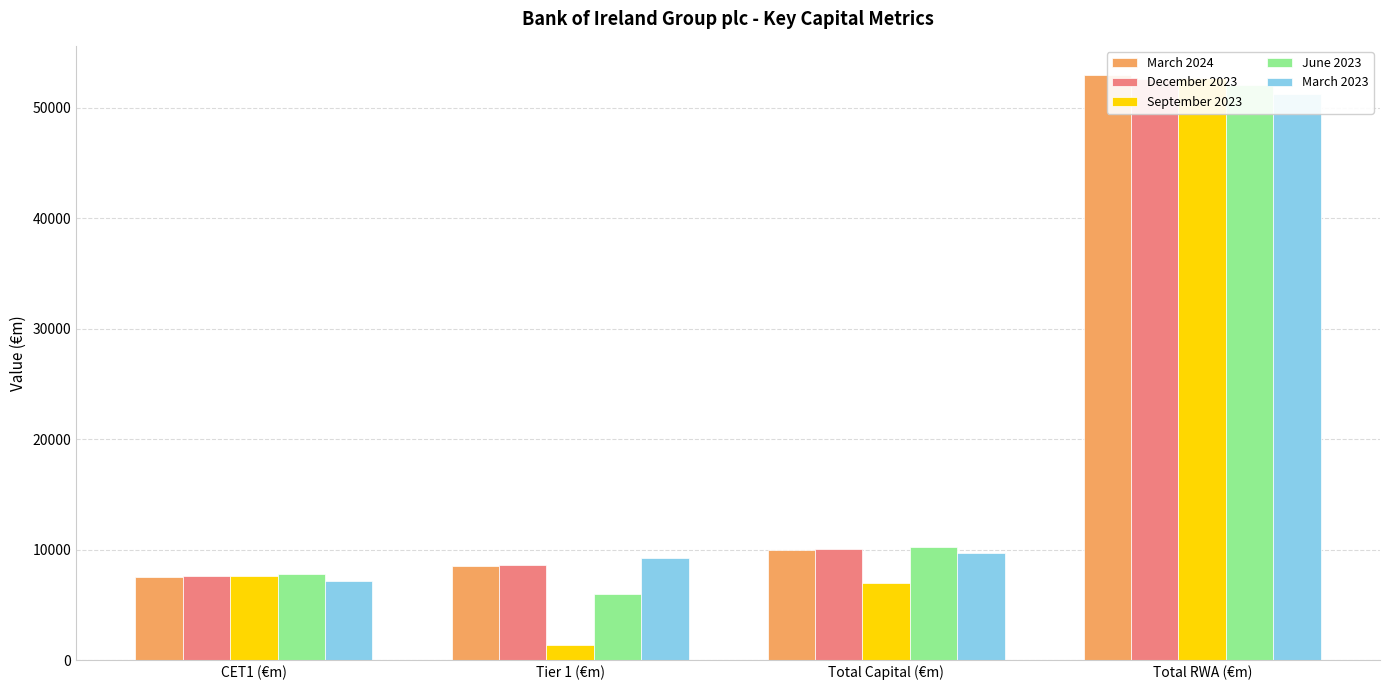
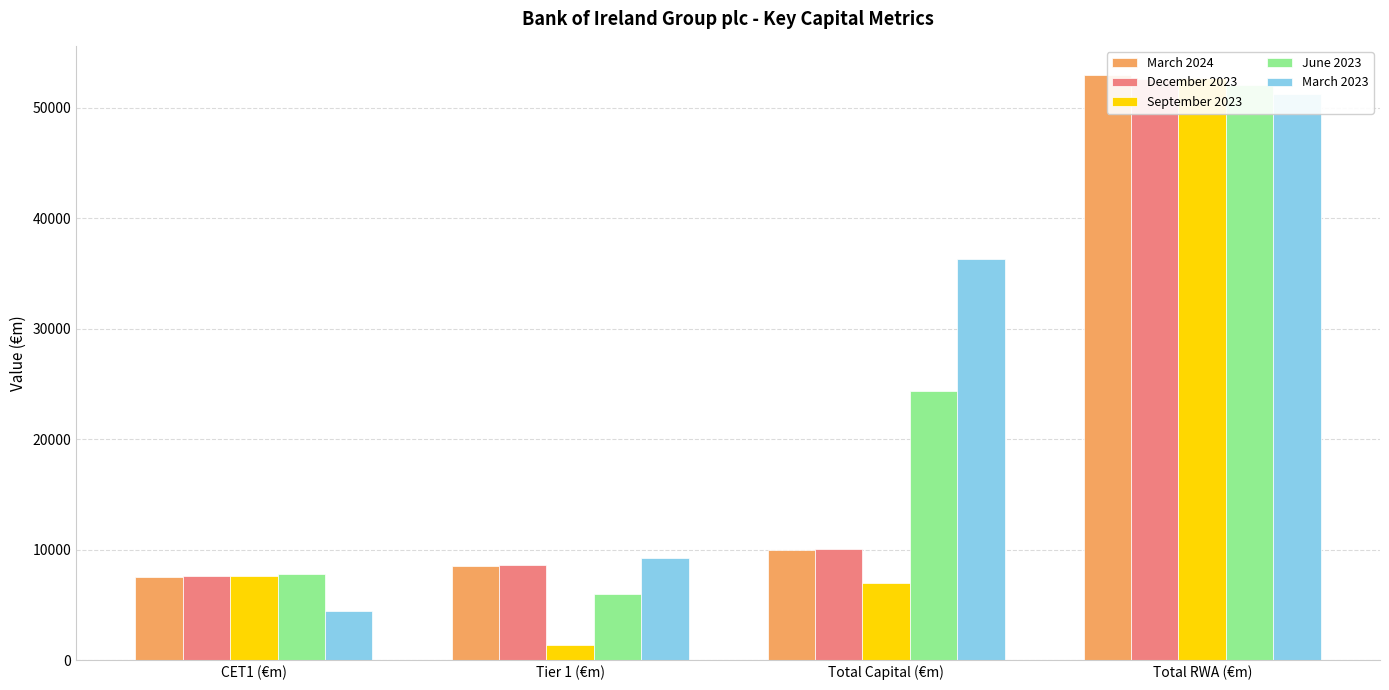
  {
    "September 2023": {
      "CET1 (€m)": 7600,
      "Tier 1 (€m)": 1400,
      "Total Capital (€m)": 7000
    },
    "June 2023": {
      "CET1 (€m)": 7800,
      "Tier 1 (€m)": 6000,
-     "Total Capital (€m)": 10200
+     "Total Capital (€m)": 24300
    },
    "March 2023": {
-     "CET1 (€m)": 7200,
+     "CET1 (€m)": 4500,
      "Tier 1 (€m)": 9200,
-     "Total Capital (€m)": 9700
+     "Total Capital (€m)": 36300
    }
  }
